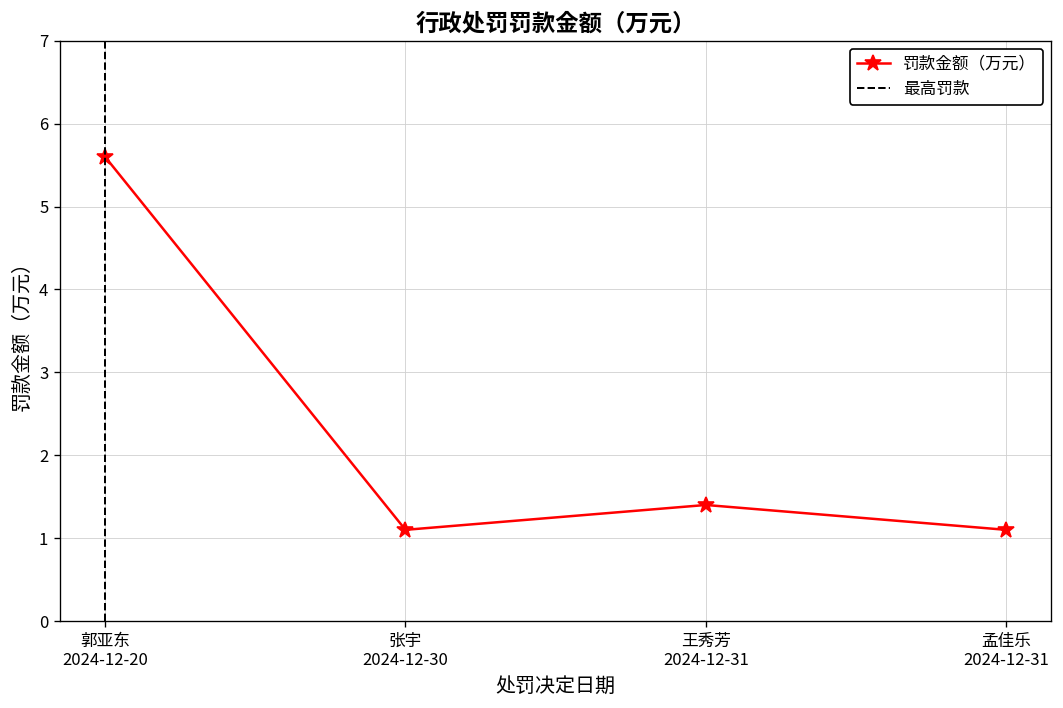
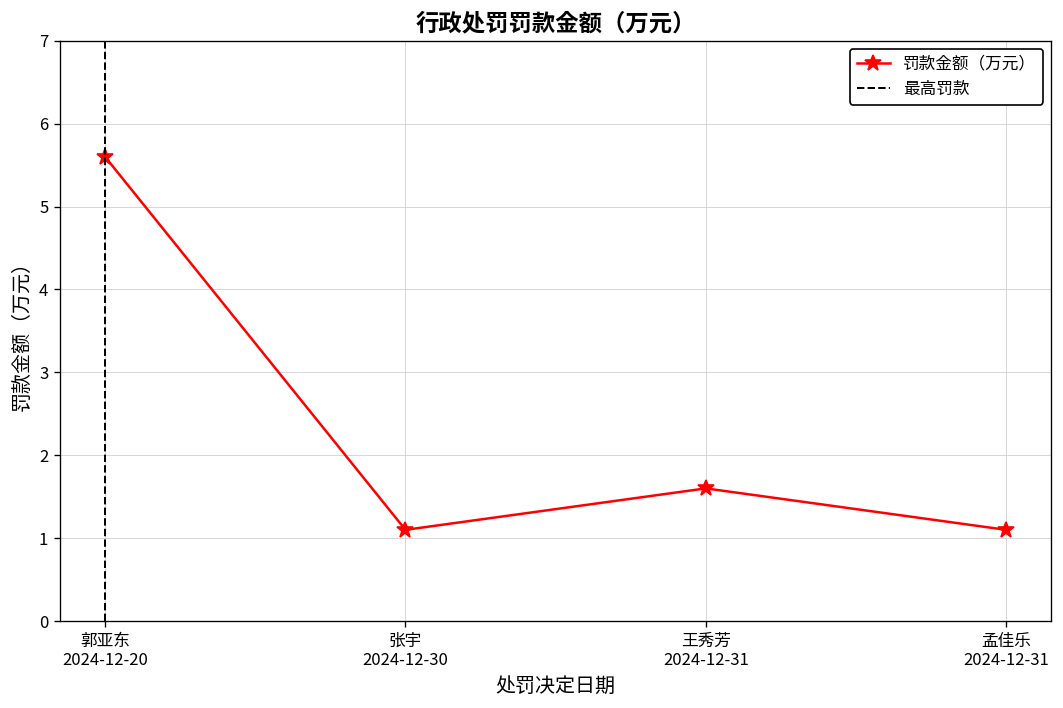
  {
    "郭亚东 2024-12-20": 5.6,
    "张宇 2024-12-30": 1.1,
-   "王秀芳 2024-12-31": 1.4,
+   "王秀芳 2024-12-31": 1.6,
    "孟佳乐 2024-12-31": 1.1
  }
